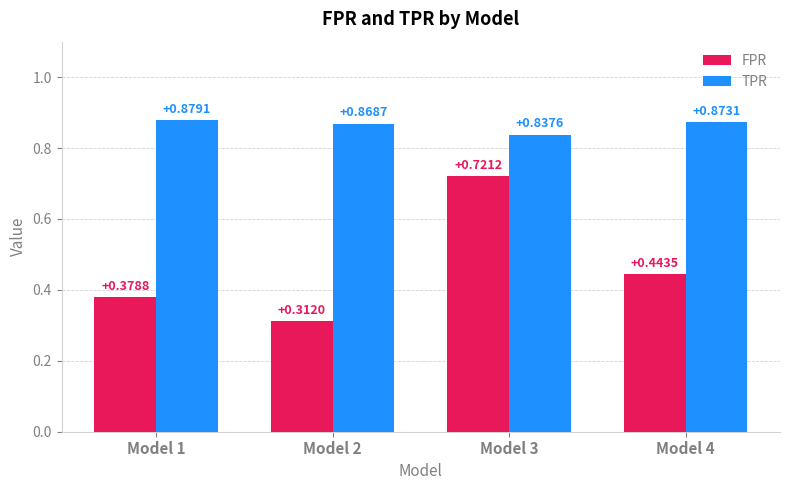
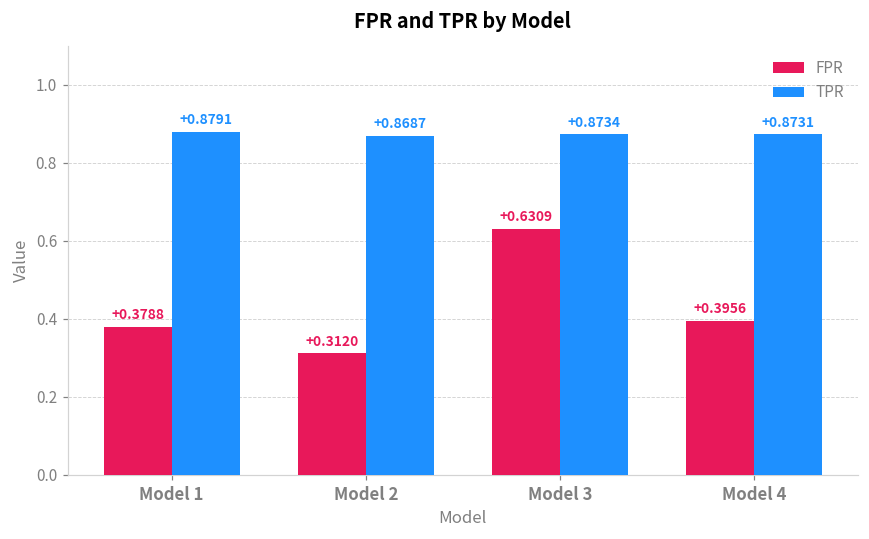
  {
    "FPR": {
      "Model 1": "+0.3788",
      "Model 2": "+0.3120",
-     "Model 3": "+0.7212",
-     "Model 4": "+0.4435"
+     "Model 3": "+0.6309",
+     "Model 4": "+0.3956"
    },
    "TPR": {
      "Model 1": "+0.8791",
      "Model 2": "+0.8687",
-     "Model 3": "+0.8376",
+     "Model 3": "+0.8734",
      "Model 4": "+0.8731"
    }
  }
